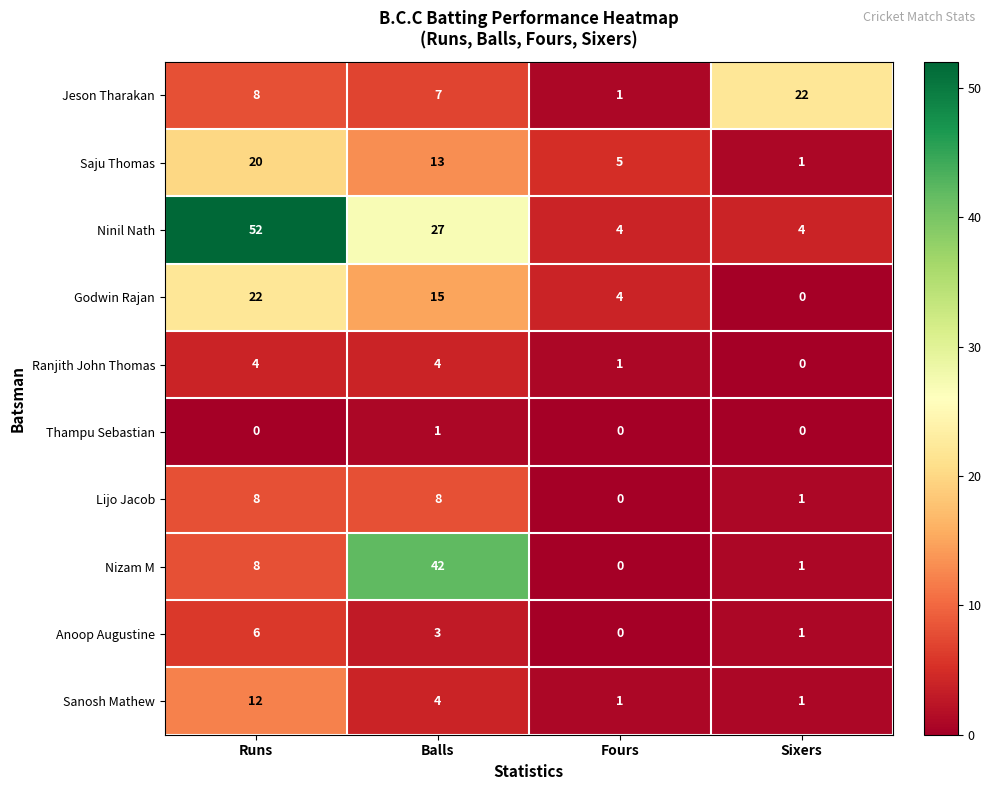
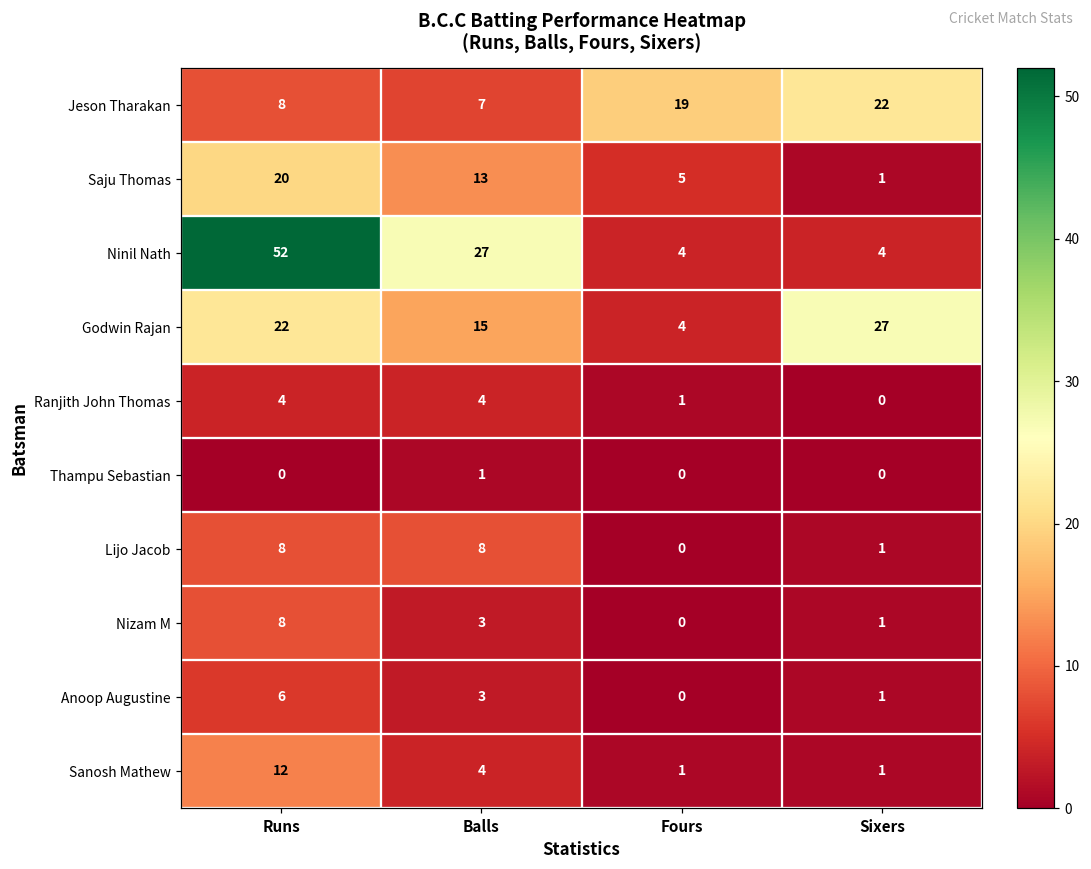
  {
    "Jeson Tharakan": {
      "Runs": 8,
      "Balls": 7,
-     "Fours": 1,
+     "Fours": 19,
      "Sixers": 22
    },
    "Saju Thomas": {
      "Runs": 20,
      "Balls": 13,
      "Fours": 5,
      "Sixers": 1
    },
    "Ninil Nath": {
      "Runs": 52,
      "Balls": 27,
      "Fours": 4,
      "Sixers": 4
    },
    "Godwin Rajan": {
      "Runs": 22,
      "Balls": 15,
      "Fours": 4,
-     "Sixers": 0
+     "Sixers": 27
    },
    "Ranjith John Thomas": {
      "Runs": 4,
      "Balls": 4,
      "Fours": 1,
      "Sixers": 0
    },
    "Thampu Sebastian": {
      "Runs": 0,
      "Balls": 1,
      "Fours": 0,
      "Sixers": 0
    },
    "Lijo Jacob": {
      "Runs": 8,
      "Balls": 8,
      "Fours": 0,
      "Sixers": 1
    },
    "Nizam M": {
      "Runs": 8,
-     "Balls": 42,
+     "Balls": 3,
      "Fours": 0,
      "Sixers": 1
    },
    "Anoop Augustine": {
      "Runs": 6,
      "Balls": 3,
      "Fours": 0,
      "Sixers": 1
    },
    "Sanosh Mathew": {
      "Runs": 12,
      "Balls": 4,
      "Fours": 1,
      "Sixers": 1
    }
  }
